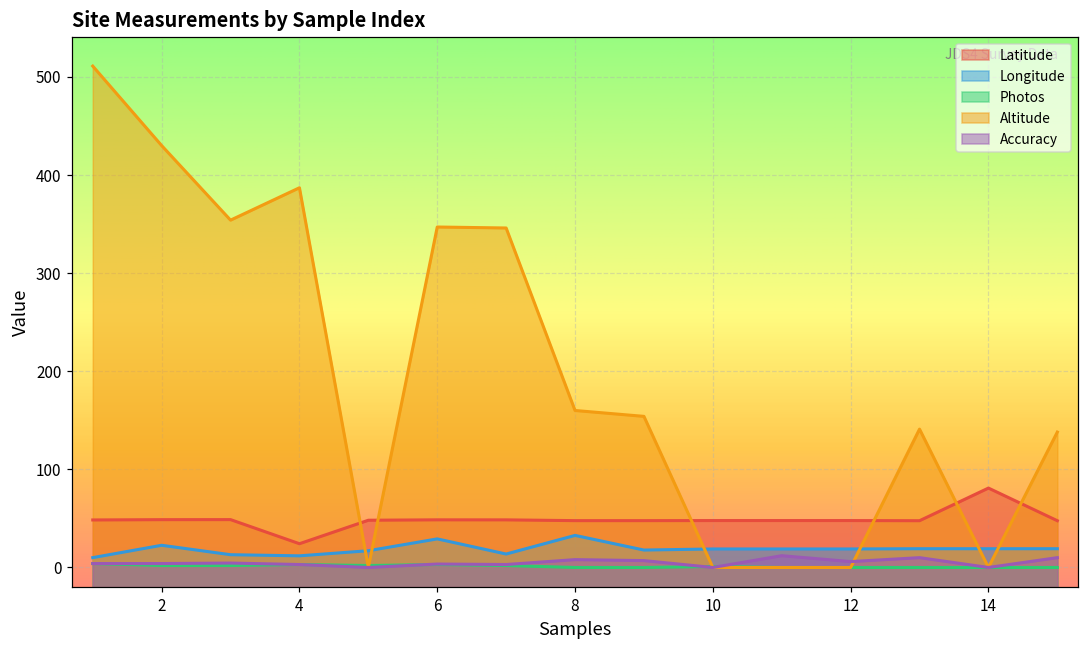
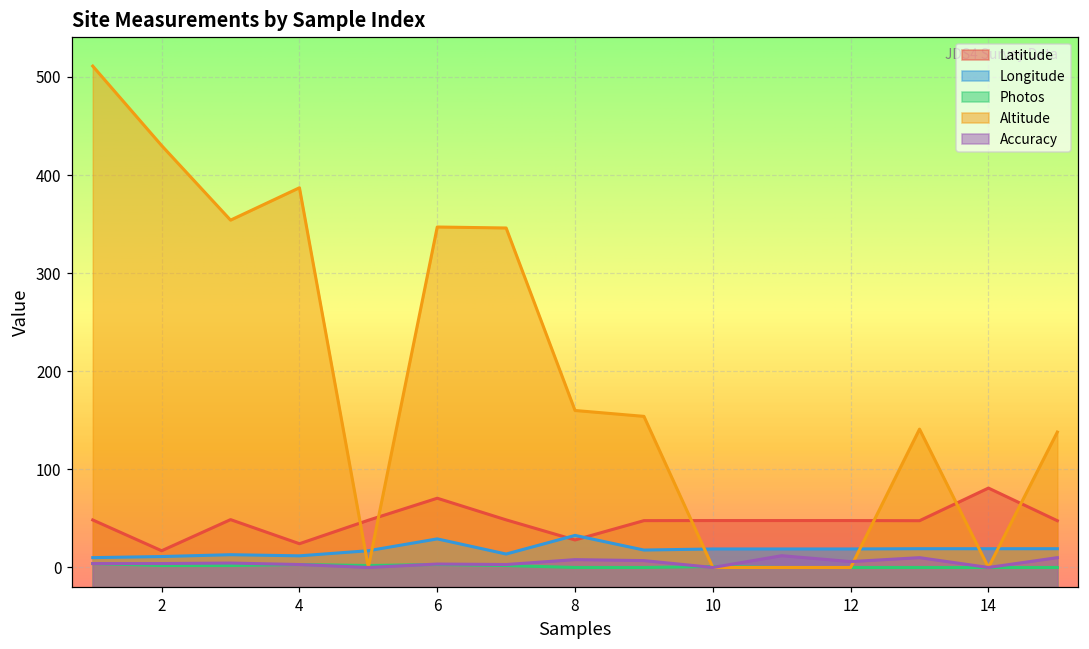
  {
    "Latitude": {
-     "2": 50,
+     "2": 20,
      "4": 20,
-     "6": 50,
-     "8": 50,
+     "6": 70,
+     "8": 30,
      "10": 50,
      "12": 50,
      "14": 80
    },
    "Longitude": {
-     "2": 20,
+     "2": 10,
      "4": 10,
      "6": 30,
      "8": 30,
      "10": 20,
      "12": 20,
      "14": 20
    },
    "Photos": {
      "8": 0
    },
    "Altitude": {
      "2": 430,
      "4": 390,
      "6": 350,
      "8": 160
    },
    "Accuracy": {
      "8": 10,
      "12": 10
    }
  }
